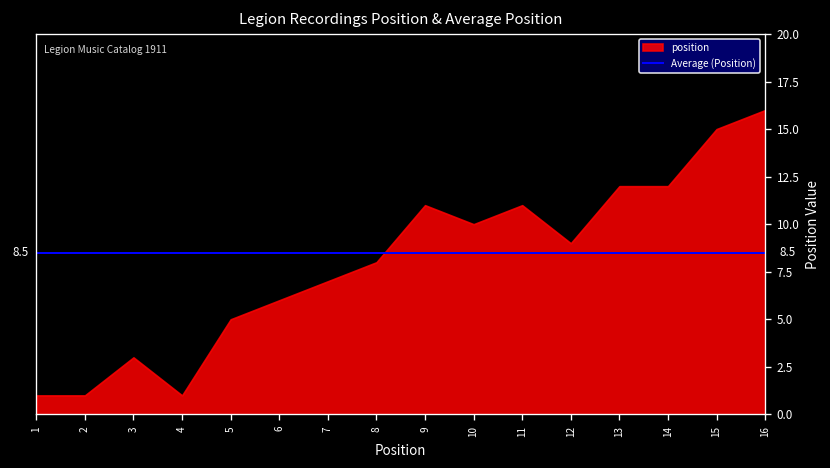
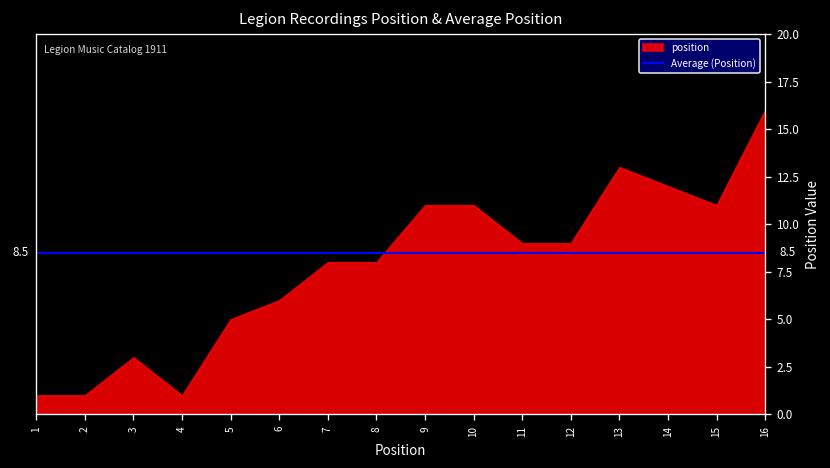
  {
    "1": 1,
    "2": 1,
    "3": 3,
    "4": 1,
    "5": 5,
    "6": 6,
-   "7": 7,
+   "7": 8,
    "8": 8,
    "9": 11,
-   "10": 10,
-   "11": 11,
+   "10": 11,
+   "11": 9,
    "12": 9,
-   "13": 12,
+   "13": 13,
    "14": 12,
-   "15": 15,
+   "15": 11,
    "16": 16
  }
